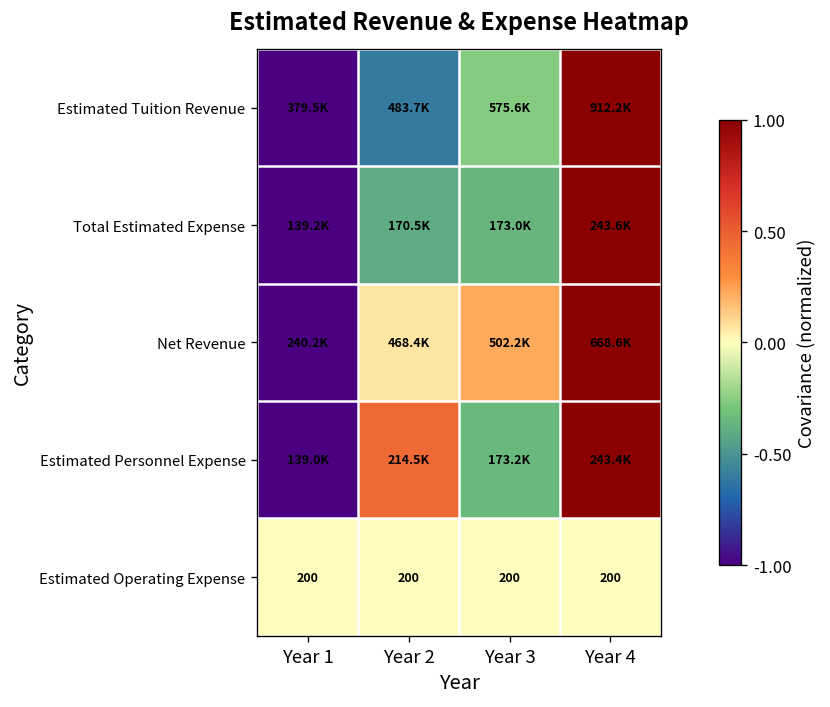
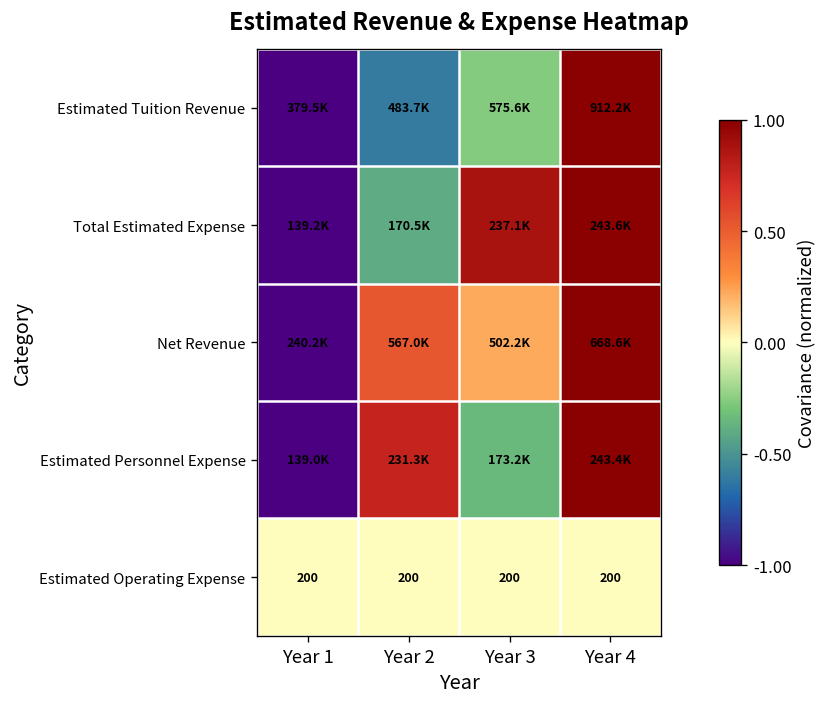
  {
    "Estimated Tuition Revenue": {
      "Year 1": "379.5K",
      "Year 2": "483.7K",
      "Year 3": "575.6K",
      "Year 4": "912.2K"
    },
    "Total Estimated Expense": {
      "Year 1": "139.2K",
      "Year 2": "170.5K",
-     "Year 3": "173.0K",
+     "Year 3": "237.1K",
      "Year 4": "243.6K"
    },
    "Net Revenue": {
      "Year 1": "240.2K",
-     "Year 2": "468.4K",
+     "Year 2": "567.0K",
      "Year 3": "502.2K",
      "Year 4": "668.6K"
    },
    "Estimated Personnel Expense": {
      "Year 1": "139.0K",
-     "Year 2": "214.5K",
+     "Year 2": "231.3K",
      "Year 3": "173.2K",
      "Year 4": "243.4K"
    },
    "Estimated Operating Expense": {
      "Year 1": "200",
      "Year 2": "200",
      "Year 3": "200",
      "Year 4": "200"
    }
  }
